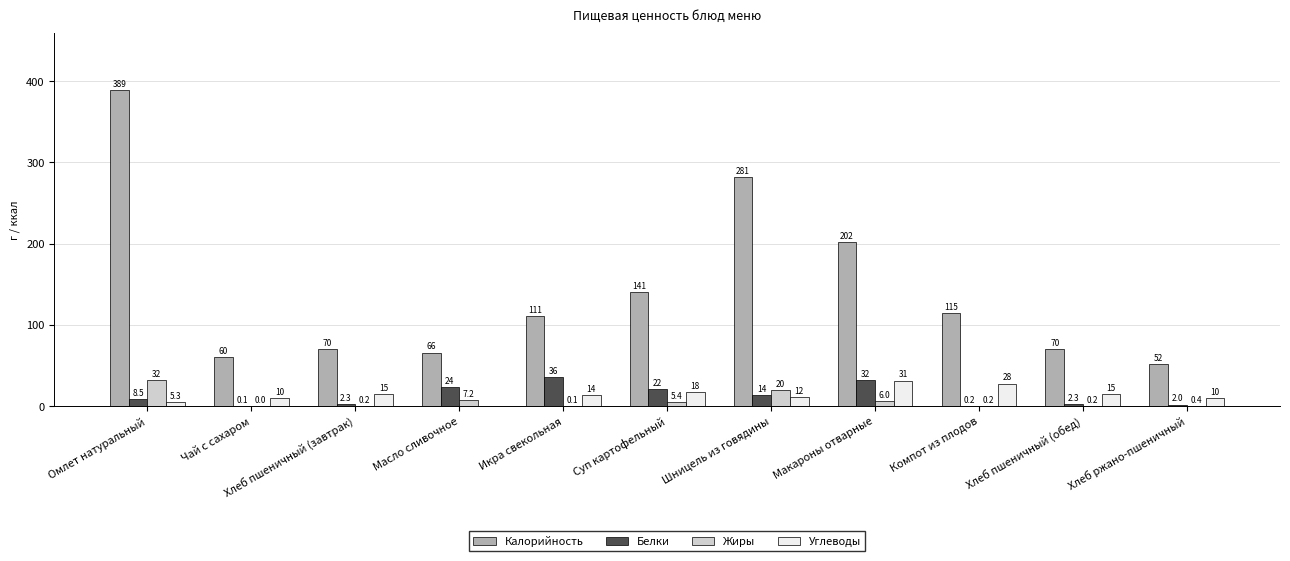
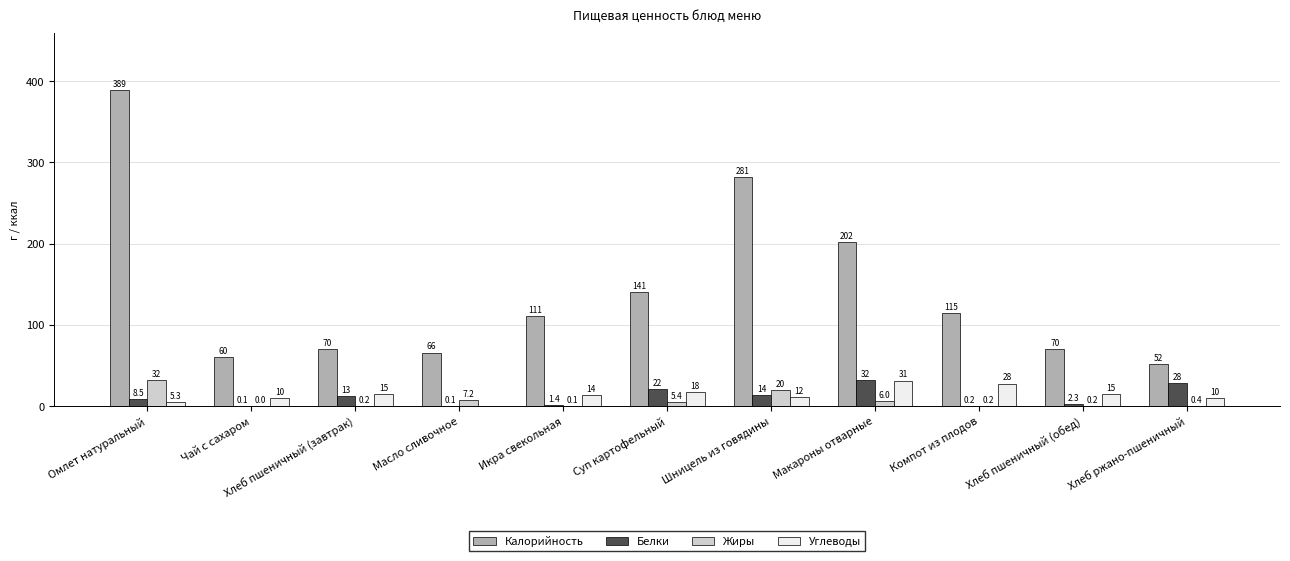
  {
    "Белки": {
      "Омлет натуральный": 8.5,
      "Чай с сахаром": 0.1,
-     "Хлеб пшеничный (завтрак)": 2.3,
-     "Масло сливочное": 24,
-     "Икра свекольная": 36,
+     "Хлеб пшеничный (завтрак)": 13,
+     "Масло сливочное": 0.1,
+     "Икра свекольная": 1.4,
      "Суп картофельный": 22,
      "Шницель из говядины": 14,
      "Макароны отварные": 32,
      "Компот из плодов": 0.2,
      "Хлеб пшеничный (обед)": 2.3,
-     "Хлеб ржано-пшеничный": 2.0
+     "Хлеб ржано-пшеничный": 28
    }
  }
